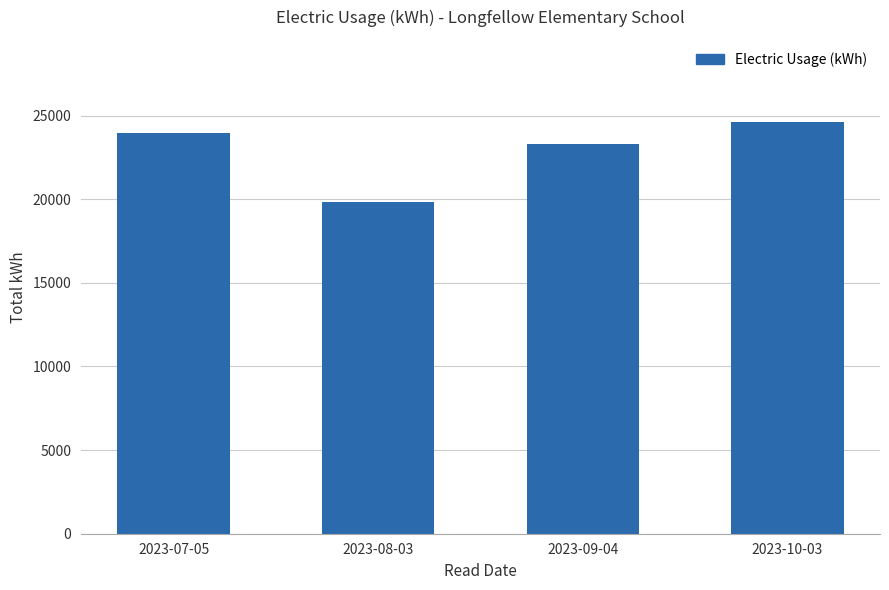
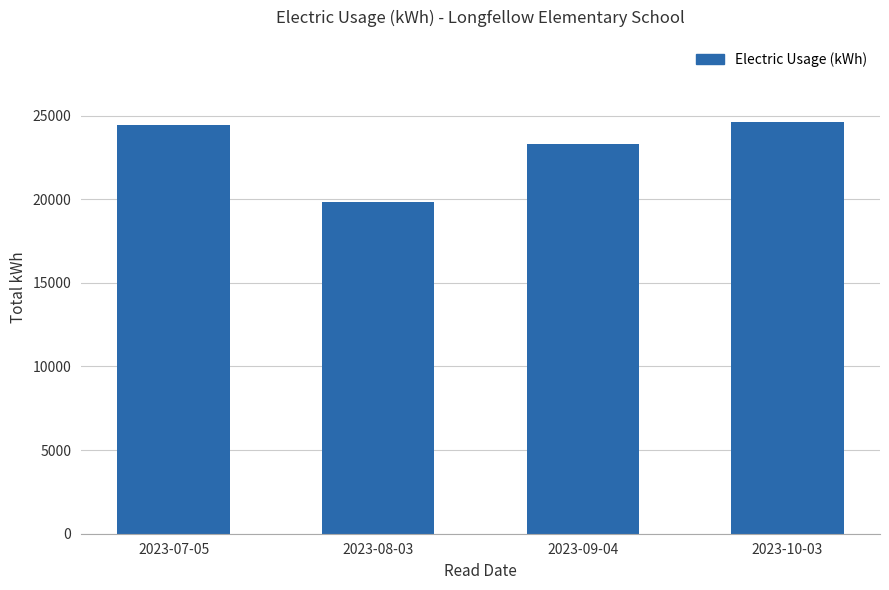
  {
-   "2023-07-05": 24000,
+   "2023-07-05": 24500,
    "2023-08-03": 19800,
    "2023-09-04": 23300,
    "2023-10-03": 24600
  }
